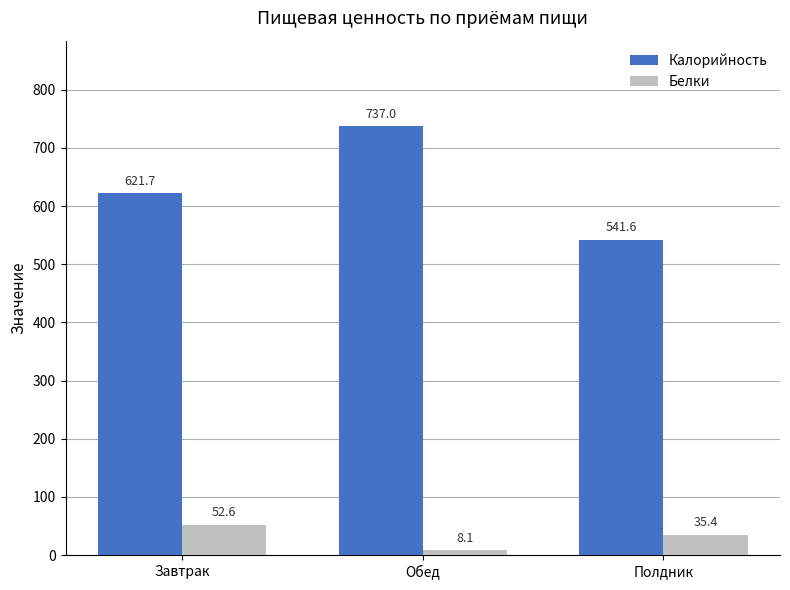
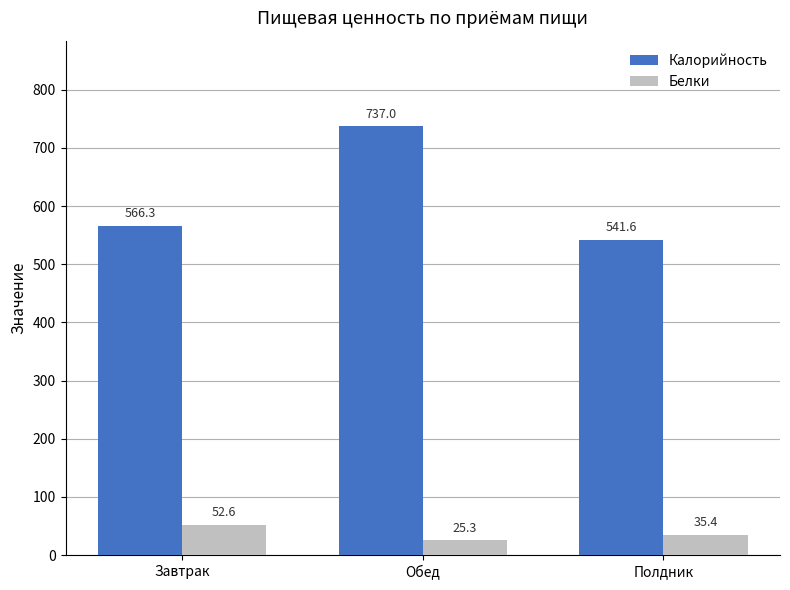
  {
    "Калорийность": {
-     "Завтрак": 621.7,
+     "Завтрак": 566.3,
      "Обед": 737.0,
      "Полдник": 541.6
    },
    "Белки": {
      "Завтрак": 52.6,
-     "Обед": 8.1,
+     "Обед": 25.3,
      "Полдник": 35.4
    }
  }
